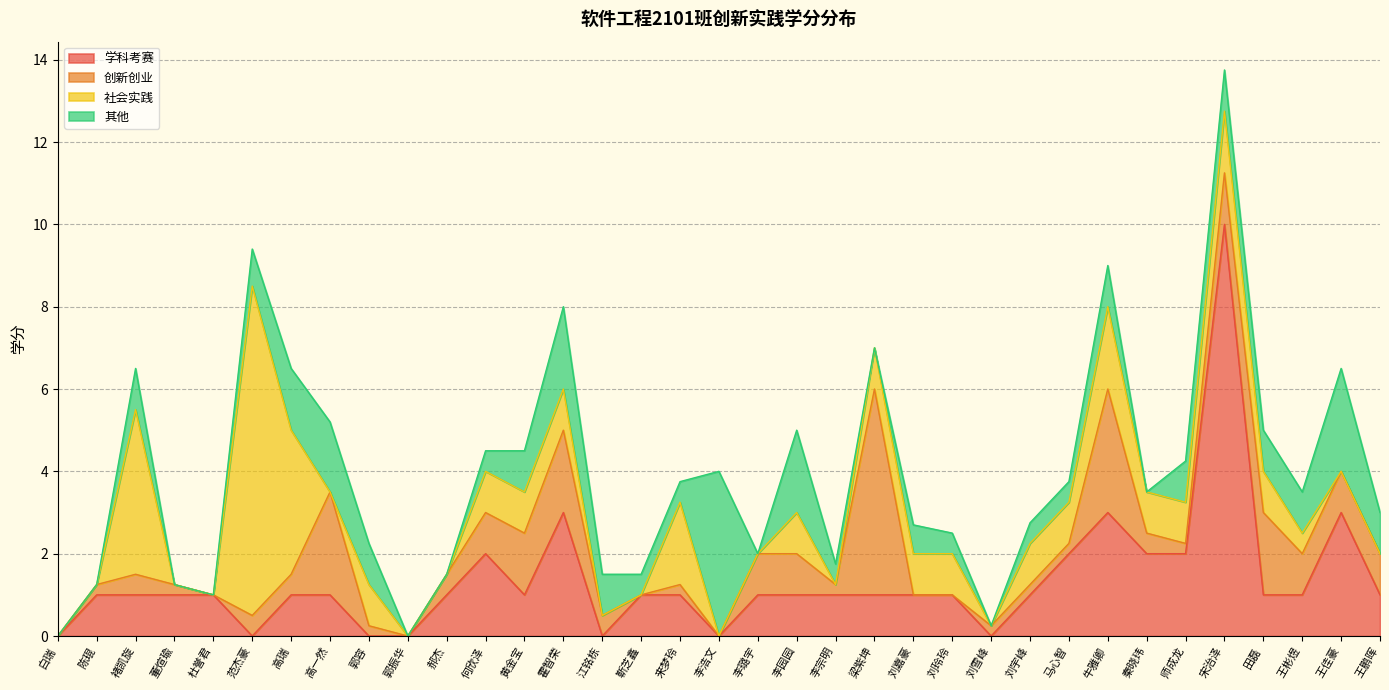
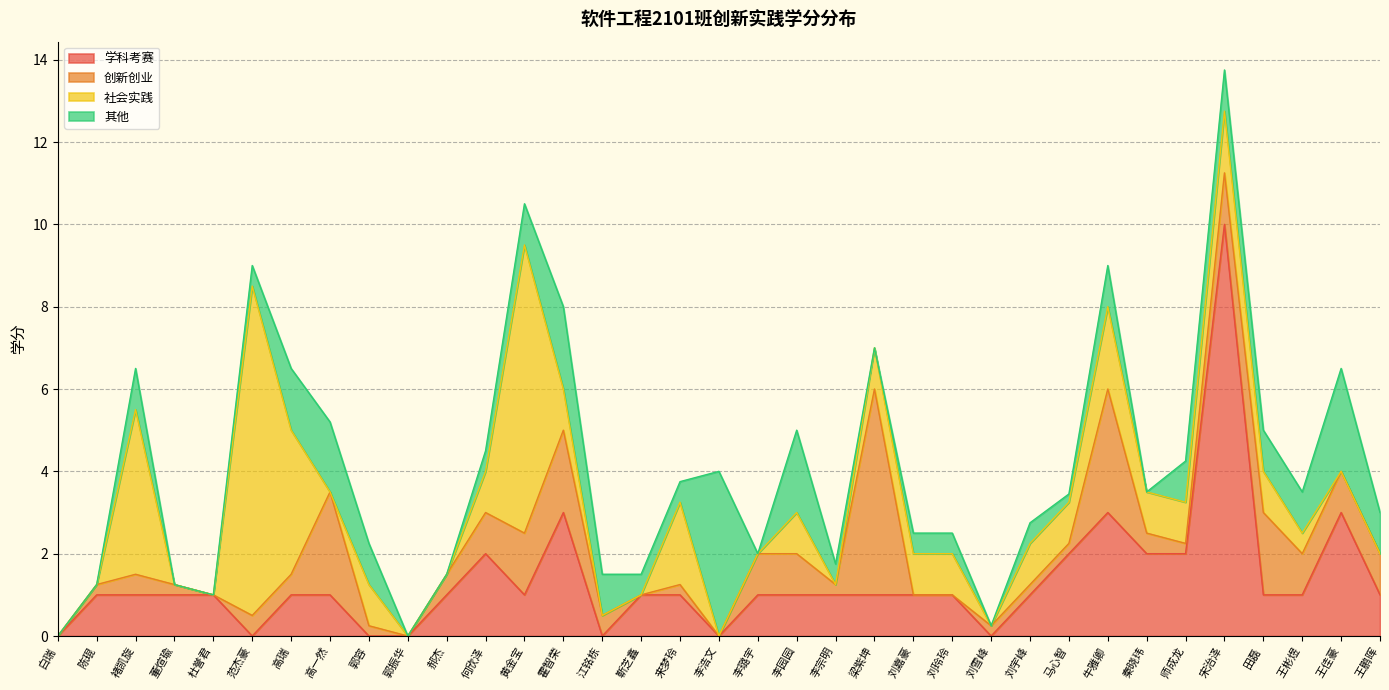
  {
    "社会实践": {
      "褚凯旋": 4,
      "范杰豪": 8,
      "高瑞": 3.5,
      "郭容": 1,
      "何欣泽": 1,
-     "黄金宝": 1,
+     "黄金宝": 7,
      "霍智荣": 1,
      "来梦玲": 2,
      "李园园": 1,
      "刘嘉豪": 1,
      "刘玲玲": 1,
      "刘宇峰": 1,
      "马心智": 1,
      "牛雅卿": 2,
      "师成龙": 1,
      "宋治泽": 1.5,
      "田磊": 1,
      "王彬煜": 0.5
    },
    "其他": {
      "褚凯旋": 1.0,
-     "范杰豪": 0.9,
+     "范杰豪": 0.5,
      "高瑞": 1.5,
      "高一然": 1.7,
      "郭容": 1.0,
      "何欣泽": 0.5,
      "黄金宝": 1.0,
      "霍智荣": 2.0,
      "江铭栋": 1.0,
      "靳芝鑫": 0.5,
      "来梦玲": 0.5,
      "李浩文": 4.0,
      "李园园": 2.0,
      "李宗明": 0.5,
-     "刘嘉豪": 0.7,
+     "刘嘉豪": 0.5,
      "刘玲玲": 0.5,
      "刘宇峰": 0.5,
-     "马心智": 0.5,
+     "马心智": 0.2,
      "牛雅卿": 1.0,
      "师成龙": 1.0,
      "宋治泽": 1.0,
      "田磊": 1.0,
      "王彬煜": 1.0,
      "王佳豪": 2.5,
      "王鹏晖": 1.0
    }
  }
